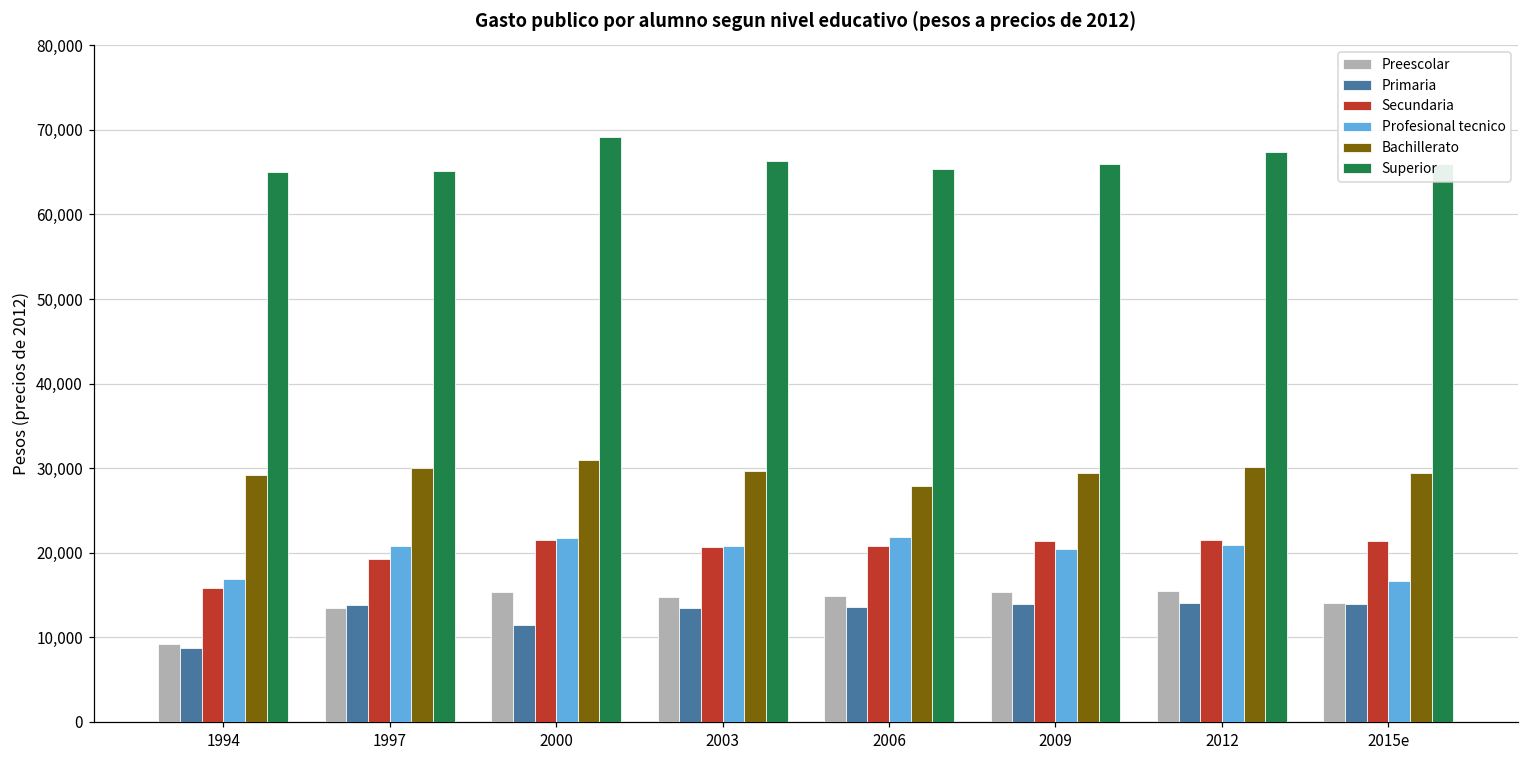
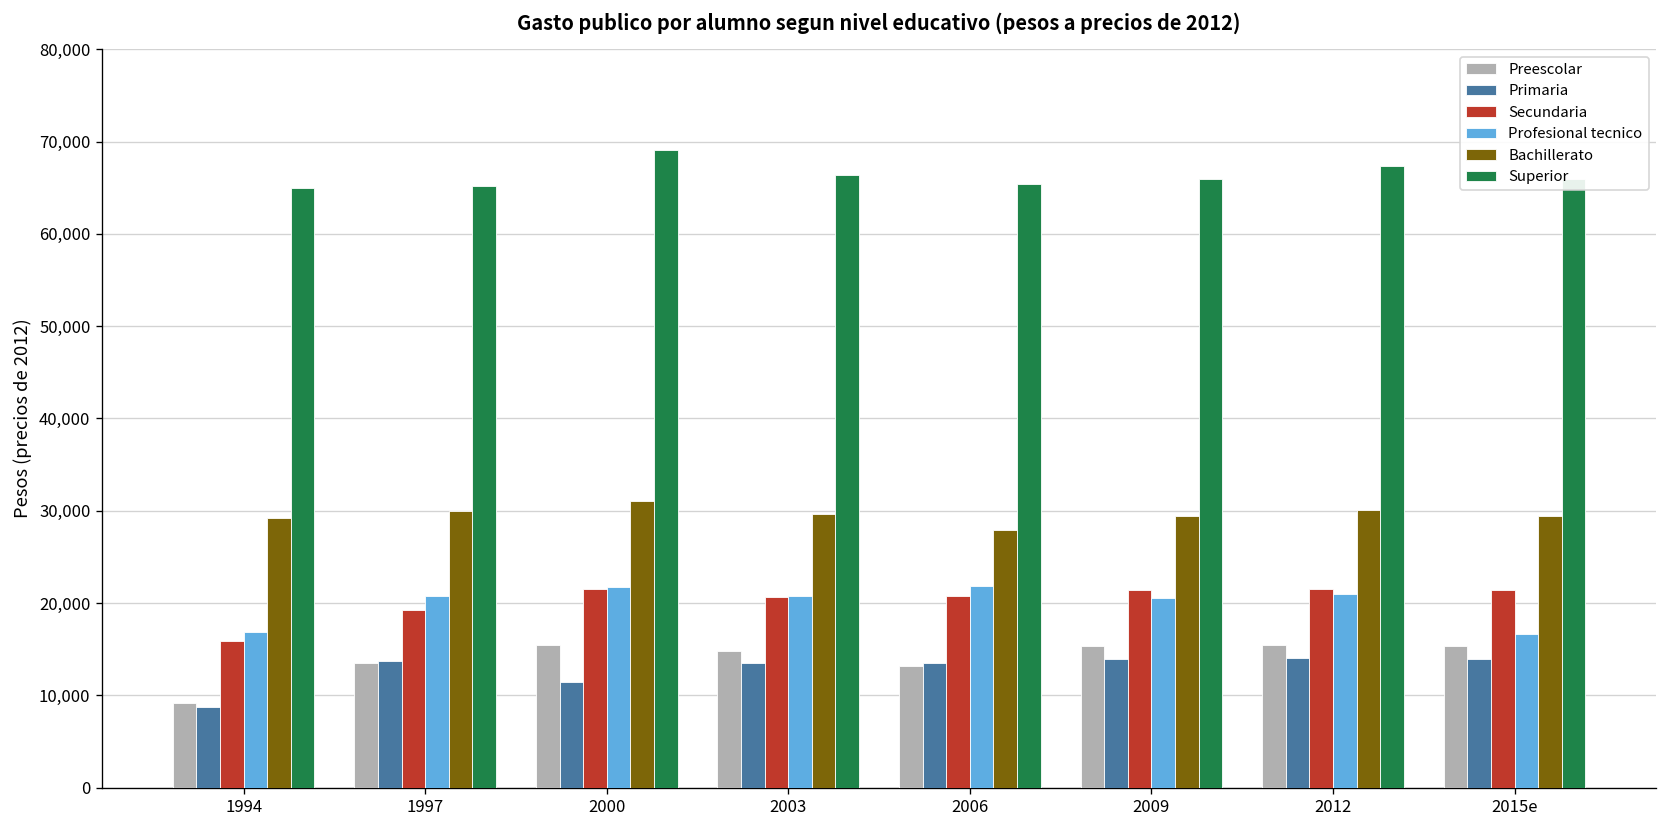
  {
    "Preescolar": {
      "1994": "9,000",
      "1997": "13,000",
      "2000": "15,000",
      "2003": "15,000",
-     "2006": "15,000",
+     "2006": "13,000",
      "2009": "15,000",
      "2012": "15,000",
-     "2015e": "14,000"
+     "2015e": "15,000"
    },
    "Primaria": {
      "1994": "9,000",
      "1997": "14,000",
      "2000": "11,000",
      "2003": "13,000",
      "2006": "14,000",
      "2009": "14,000",
      "2012": "14,000",
      "2015e": "14,000"
    },
    "Secundaria": {
      "1994": "16,000",
      "1997": "19,000",
      "2000": "21,000",
      "2003": "21,000",
      "2006": "21,000",
      "2009": "21,000",
      "2012": "22,000",
      "2015e": "21,000"
    },
    "Profesional tecnico": {
      "1994": "17,000",
      "1997": "21,000",
      "2000": "22,000",
      "2003": "21,000",
      "2006": "22,000",
      "2009": "20,000",
      "2012": "21,000",
      "2015e": "17,000"
    },
    "Bachillerato": {
      "1994": "29,000",
      "1997": "30,000",
      "2000": "31,000",
      "2003": "30,000",
      "2006": "28,000",
      "2009": "29,000",
      "2012": "30,000",
      "2015e": "29,000"
    },
    "Superior": {
      "1994": "65,000",
      "1997": "65,000",
      "2000": "69,000",
      "2003": "66,000",
      "2006": "65,000",
      "2009": "66,000",
      "2012": "67,000"
    }
  }
